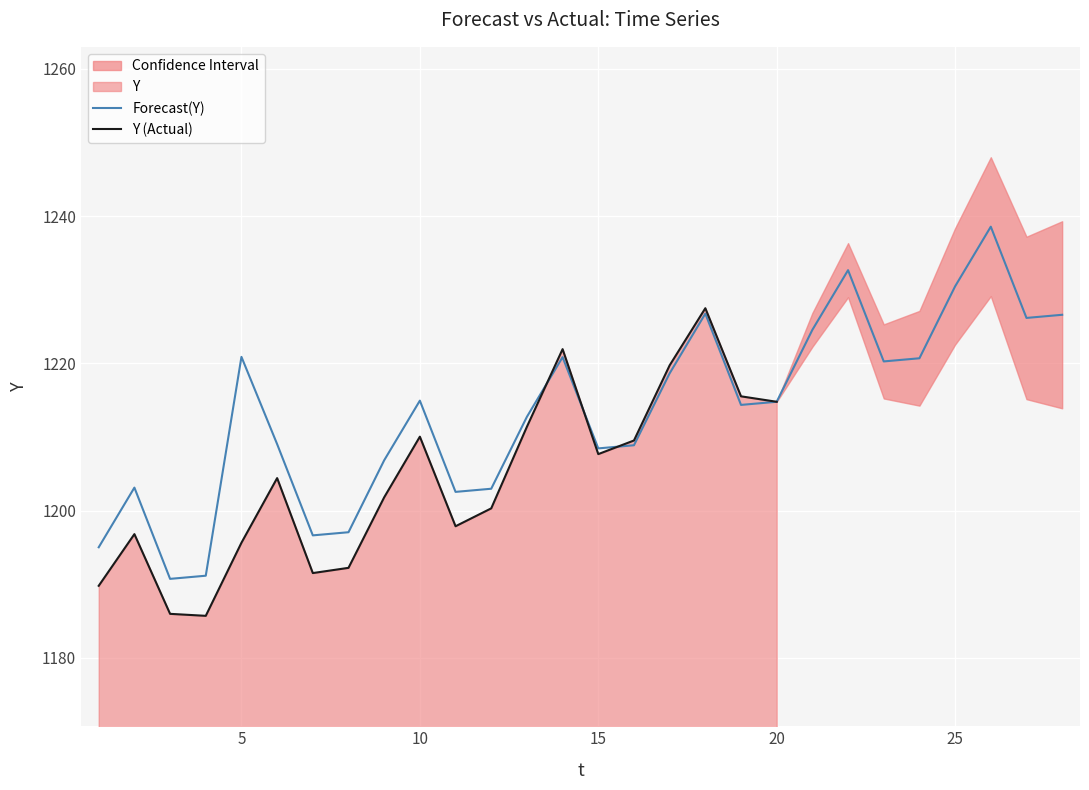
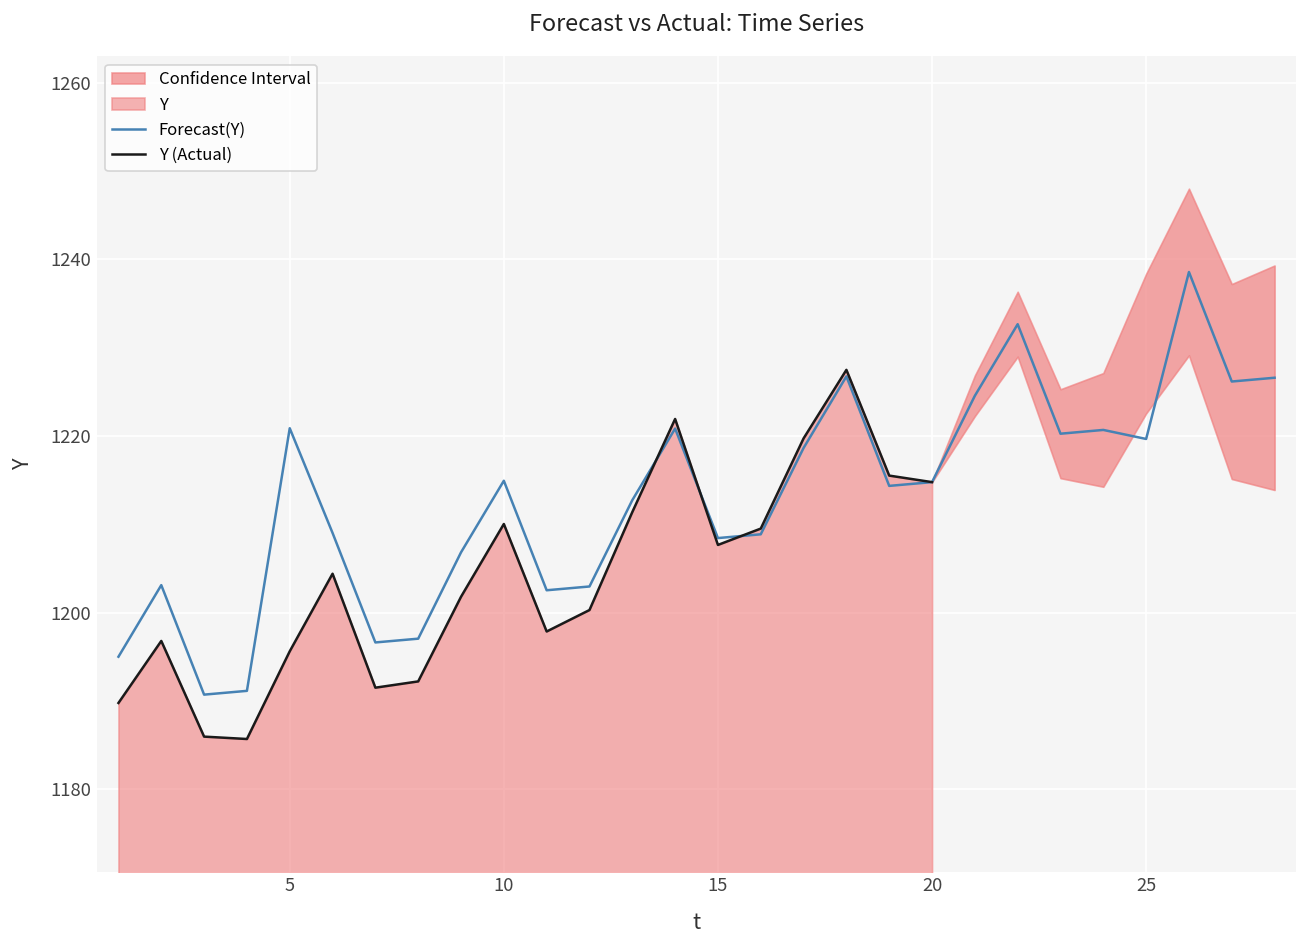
  {
    "Forecast(Y)": {
      "5": 1221,
      "10": 1215,
      "15": 1208,
-     "25": 1230
+     "25": 1220
    }
  }
